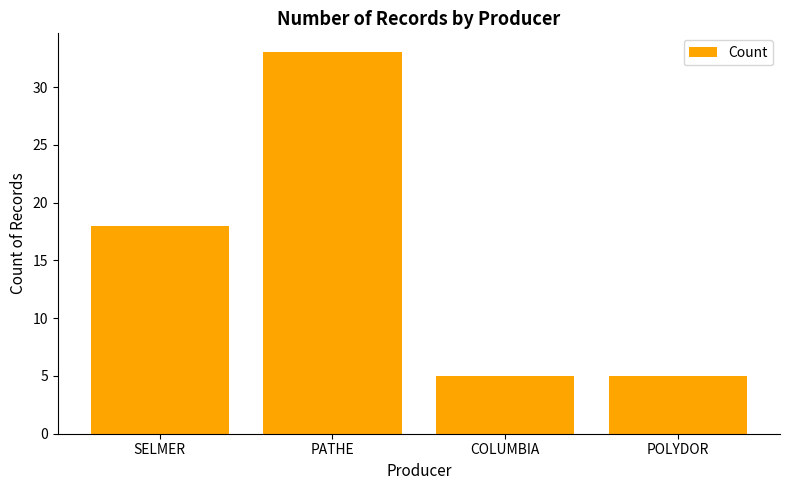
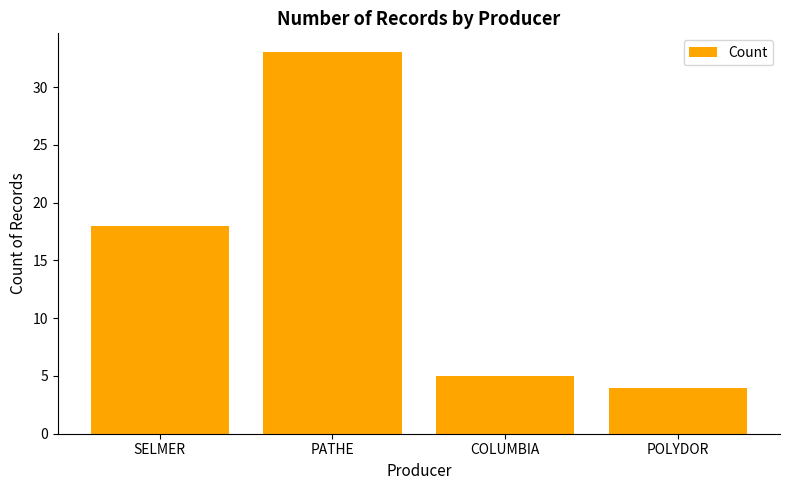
  {
    "SELMER": 18,
    "PATHE": 33,
    "COLUMBIA": 5,
-   "POLYDOR": 5
+   "POLYDOR": 4
  }
